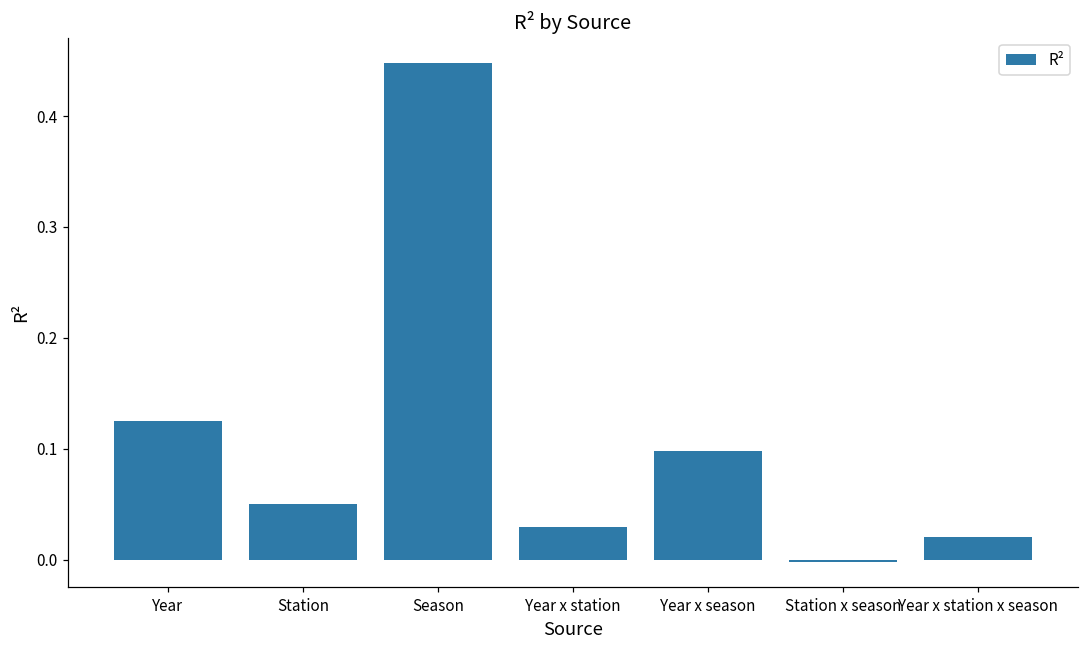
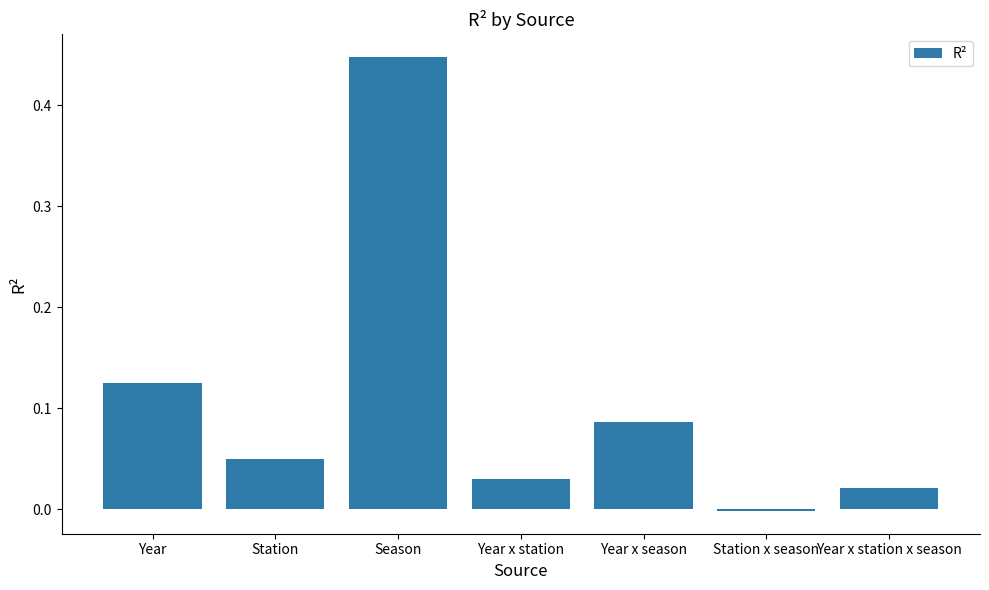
  {
    "Year": 0.125,
    "Station": 0.050,
    "Season": 0.448,
    "Year x station": 0.030,
-   "Year x season": 0.098,
+   "Year x season": 0.086,
    "Year x station x season": 0.021
  }
